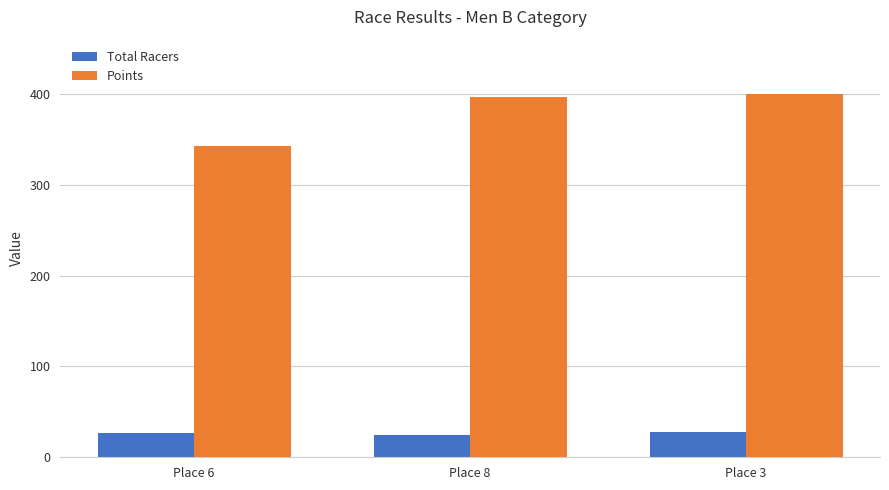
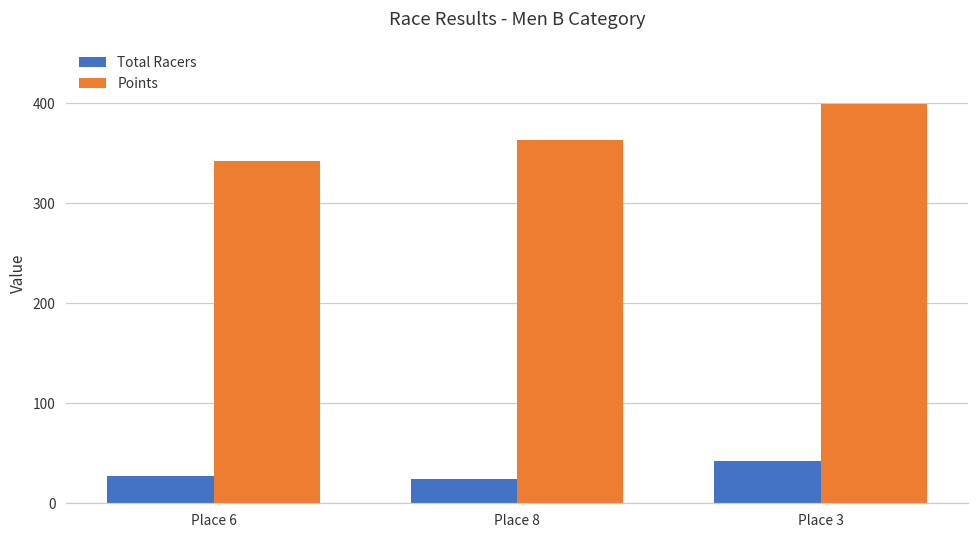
  {
    "Total Racers": {
      "Place 6": 30,
      "Place 8": 20,
-     "Place 3": 30
+     "Place 3": 40
    },
    "Points": {
      "Place 6": 340,
-     "Place 8": 400,
+     "Place 8": 360,
      "Place 3": 400
    }
  }
